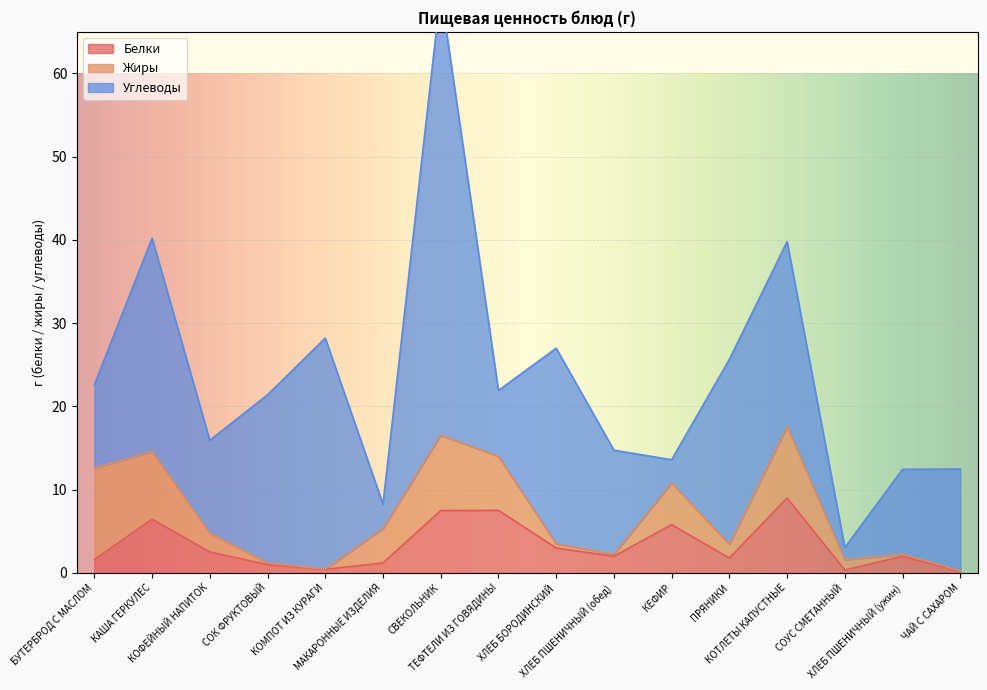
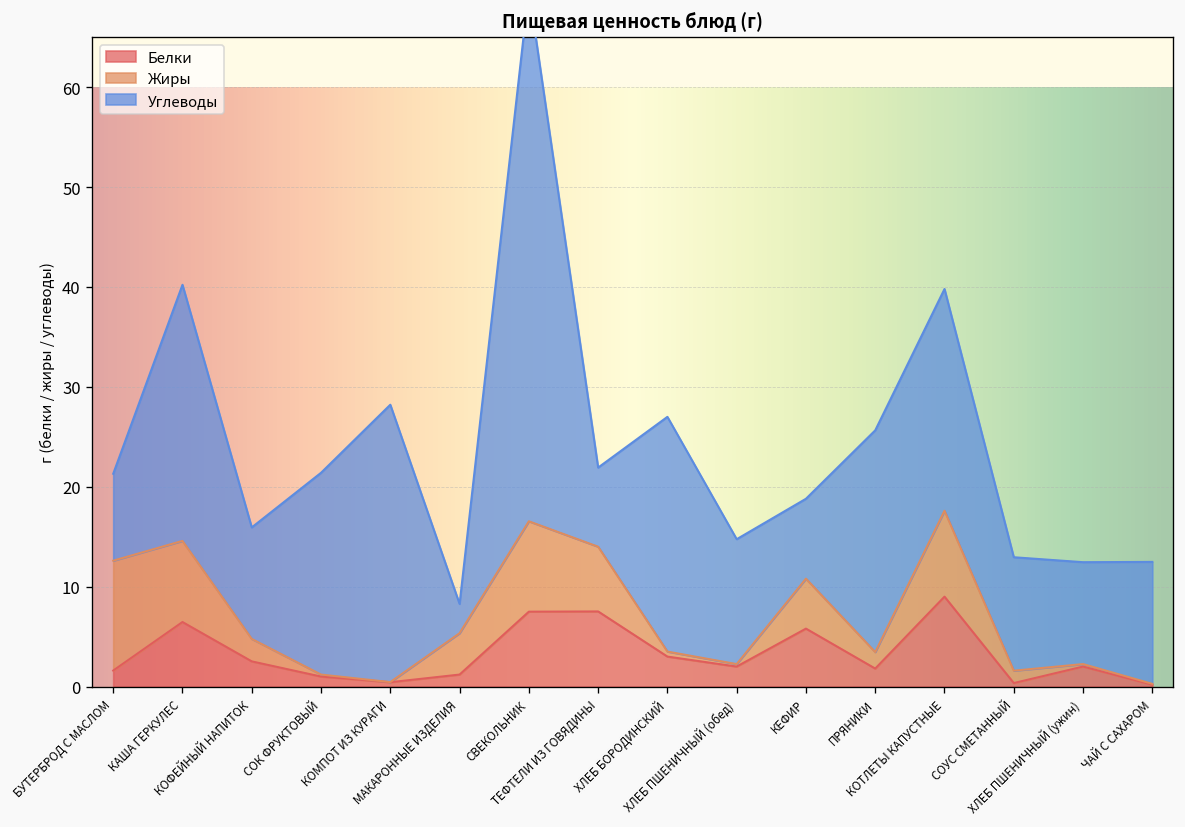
  {
    "Углеводы": {
-     "БУТЕРБРОД С МАСЛОМ": 10,
+     "БУТЕРБРОД С МАСЛОМ": 9,
      "КАША ГЕРКУЛЕС": 26,
      "КОФЕЙНЫЙ НАПИТОК": 11,
      "СОК ФРУКТОВЫЙ": 20,
      "КОМПОТ ИЗ КУРАГИ": 28,
      "МАКАРОННЫЕ ИЗДЕЛИЯ": 3,
      "ТЕФТЕЛИ ИЗ ГОВЯДИНЫ": 8,
      "ХЛЕБ БОРОДИНСКИЙ": 24,
      "ХЛЕБ ПШЕНИЧНЫЙ (обед)": 13,
-     "КЕФИР": 3,
+     "КЕФИР": 8,
      "ПРЯНИКИ": 22,
      "КОТЛЕТЫ КАПУСТНЫЕ": 22,
-     "СОУС СМЕТАННЫЙ": 1,
+     "СОУС СМЕТАННЫЙ": 11,
      "ХЛЕБ ПШЕНИЧНЫЙ (ужин)": 10,
      "ЧАЙ С САХАРОМ": 12
    }
  }
